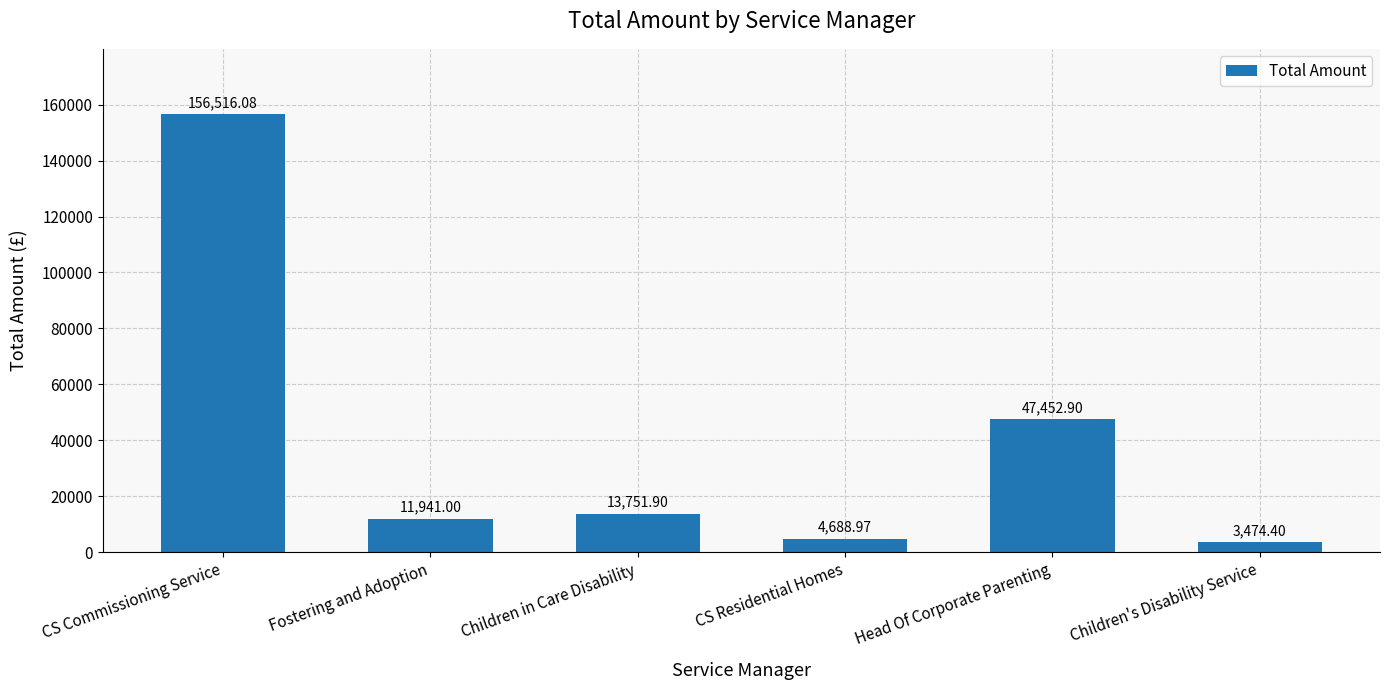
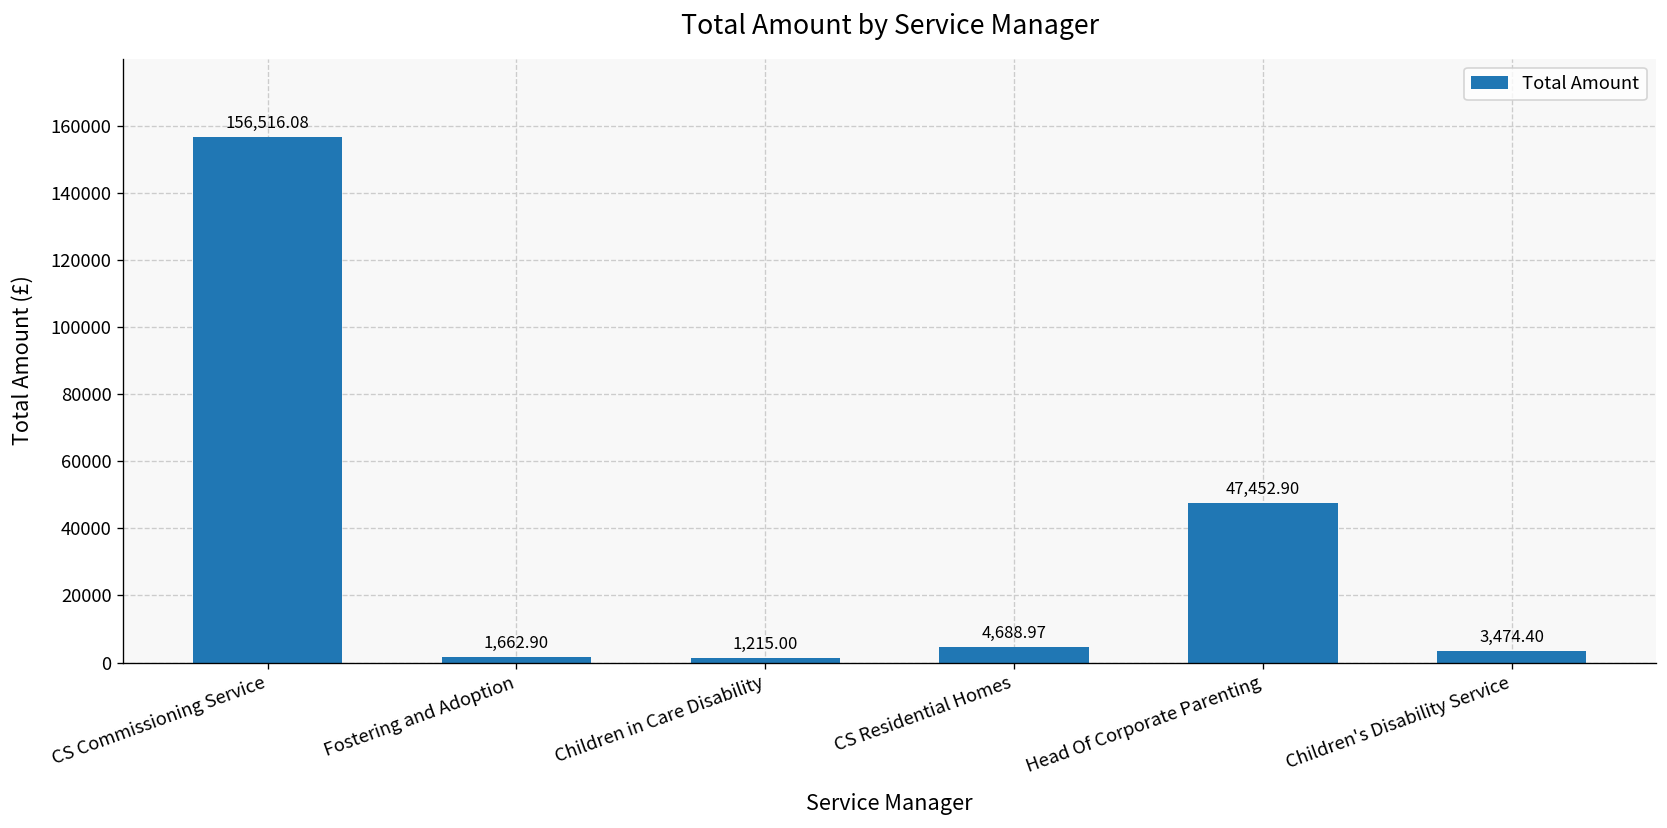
  {
    "CS Commissioning Service": "156,516.08",
-   "Fostering and Adoption": "11,941.00",
-   "Children in Care Disability": "13,751.90",
+   "Fostering and Adoption": "1,662.90",
+   "Children in Care Disability": "1,215.00",
    "CS Residential Homes": "4,688.97",
    "Head Of Corporate Parenting": "47,452.90",
    "Children's Disability Service": "3,474.40"
  }
